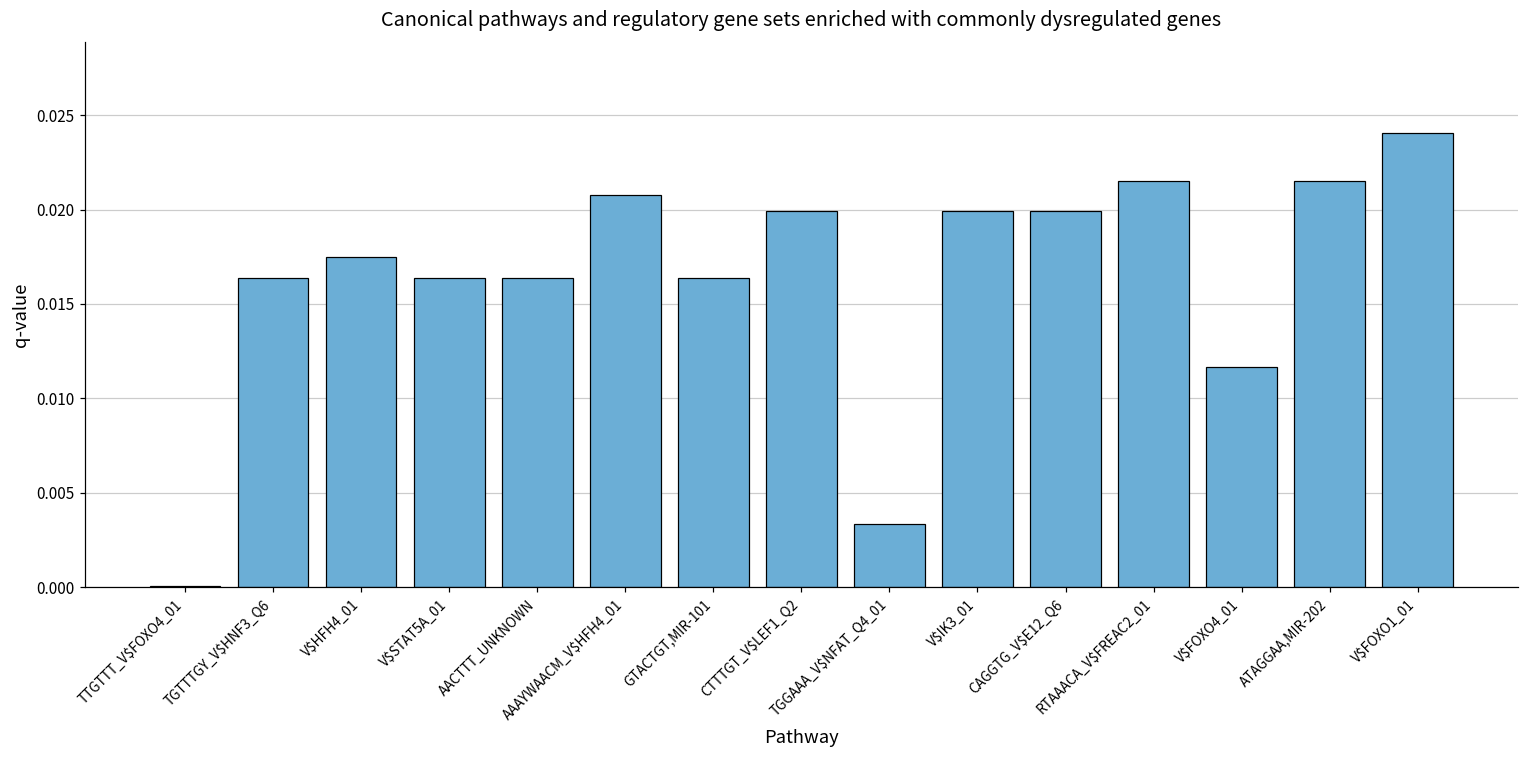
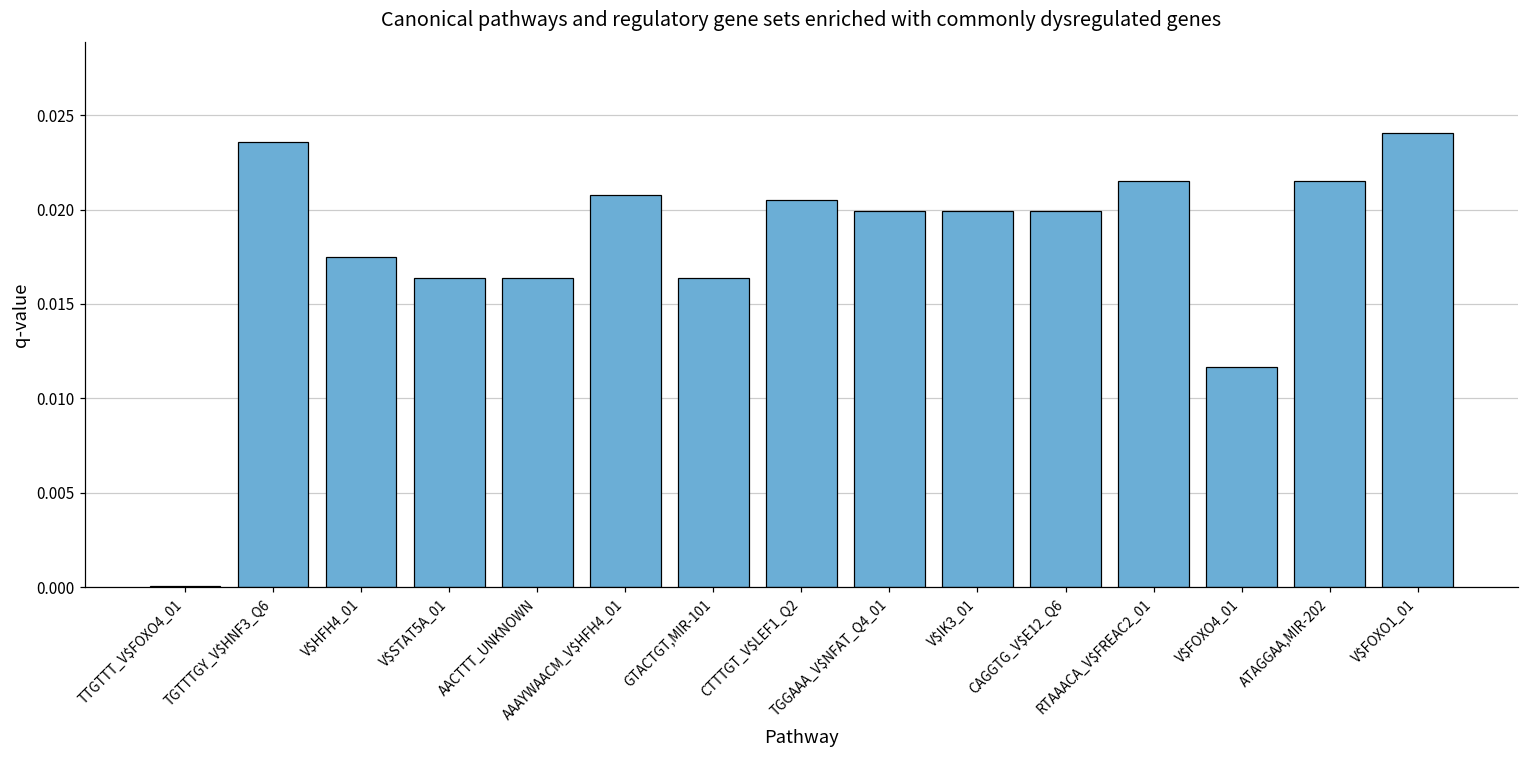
  {
-   "TGTTTGY_V$HNF3_Q6": 0.0164,
+   "TGTTTGY_V$HNF3_Q6": 0.0236,
    "V$HFH4_01": 0.0175,
    "V$STAT5A_01": 0.0164,
    "AACTTT_UNKNOWN": 0.0164,
    "AAAYWAACM_V$HFH4_01": 0.0208,
    "GTACTGT,MIR-101": 0.0164,
-   "CTTTGT_V$LEF1_Q2": 0.0199,
-   "TGGAAA_V$NFAT_Q4_01": 0.0033,
+   "CTTTGT_V$LEF1_Q2": 0.0205,
+   "TGGAAA_V$NFAT_Q4_01": 0.0199,
    "V$IK3_01": 0.0199,
    "CAGGTG_V$E12_Q6": 0.0199,
    "RTAAACA_V$FREAC2_01": 0.0215,
    "V$FOXO4_01": 0.0117,
    "ATAGGAA,MIR-202": 0.0215,
    "V$FOXO1_01": 0.0241
  }
